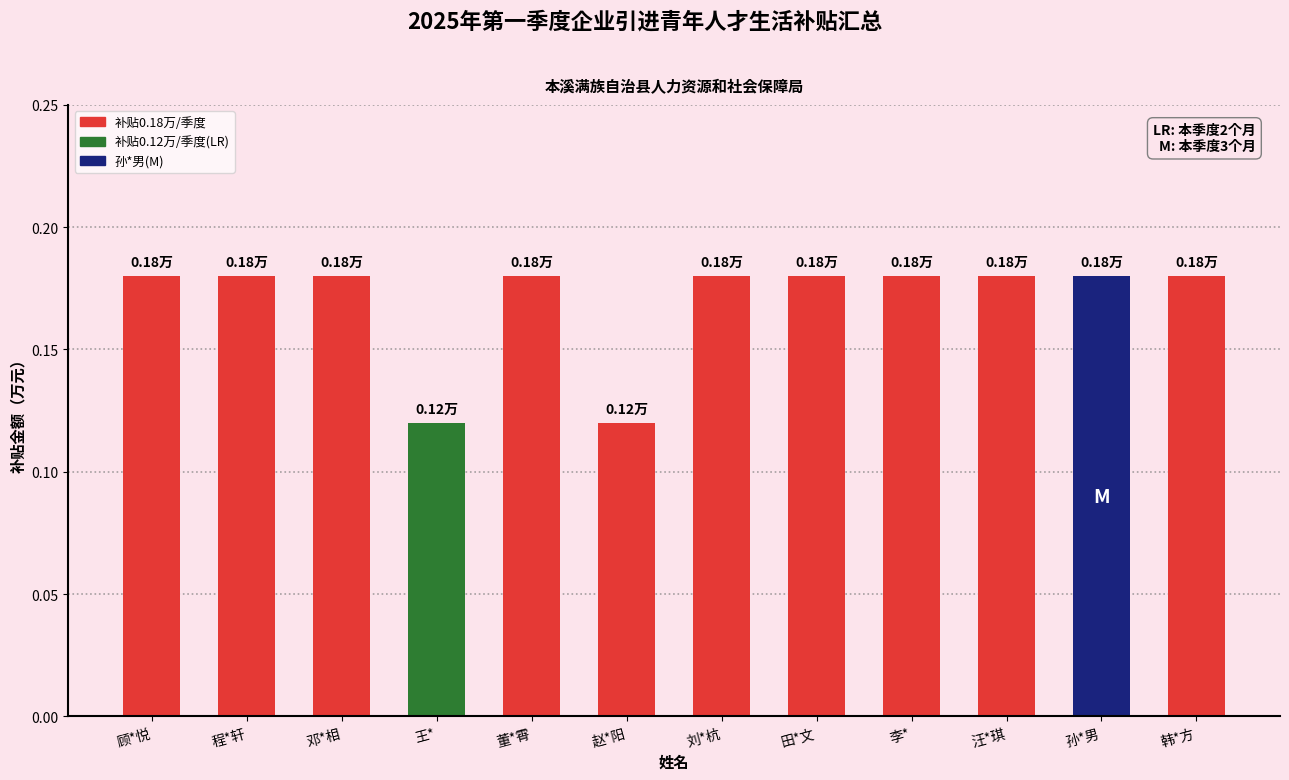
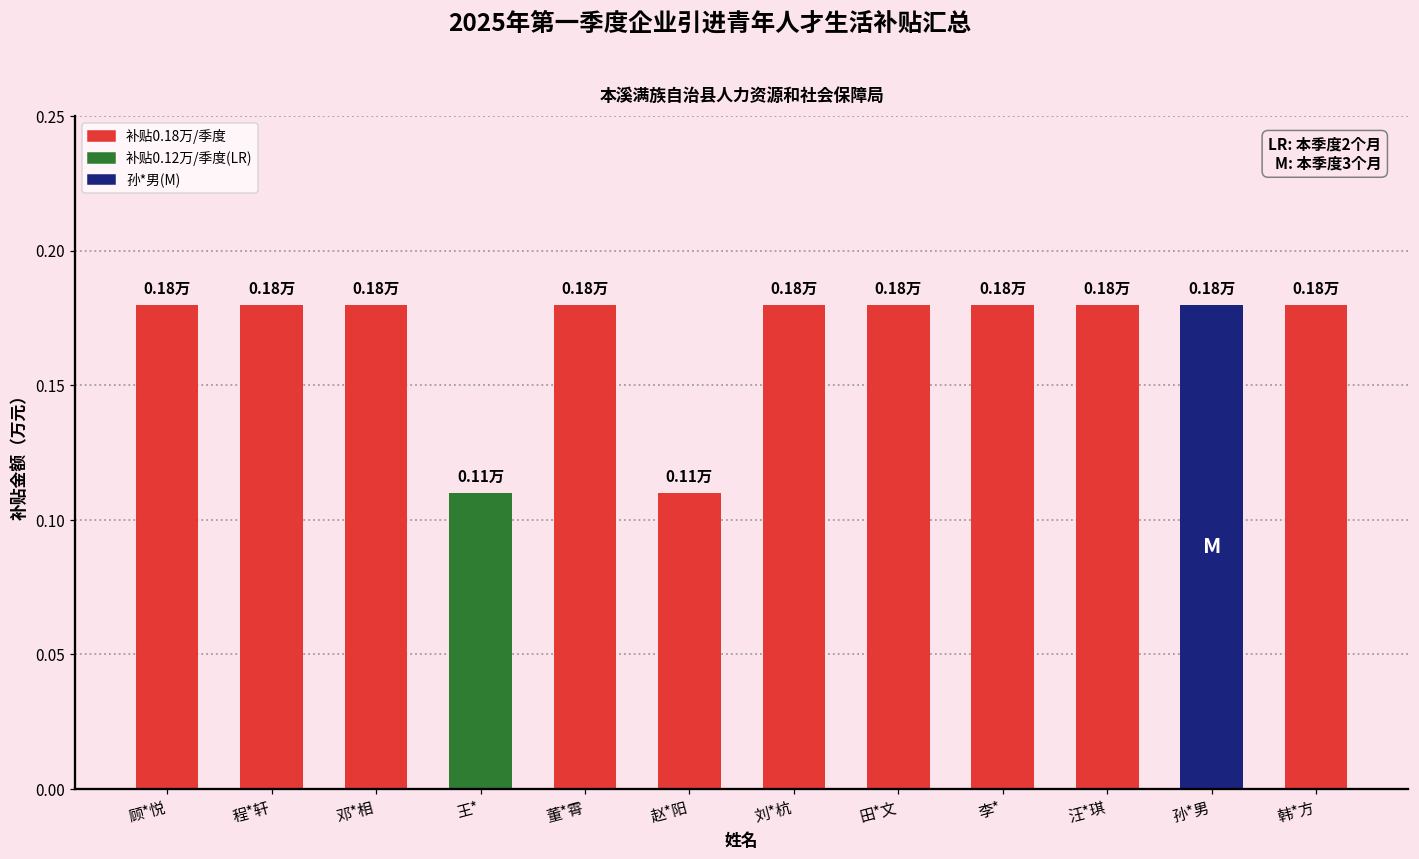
  {
    "顾*悦": "0.18万",
    "程*轩": "0.18万",
    "邓*相": "0.18万",
-   "王*": "0.12万",
+   "王*": "0.11万",
    "董*霄": "0.18万",
-   "赵*阳": "0.12万",
+   "赵*阳": "0.11万",
    "刘*杭": "0.18万",
    "田*文": "0.18万",
    "李*": "0.18万",
    "汪*琪": "0.18万",
    "孙*男": "0.18万",
    "韩*方": "0.18万"
  }
